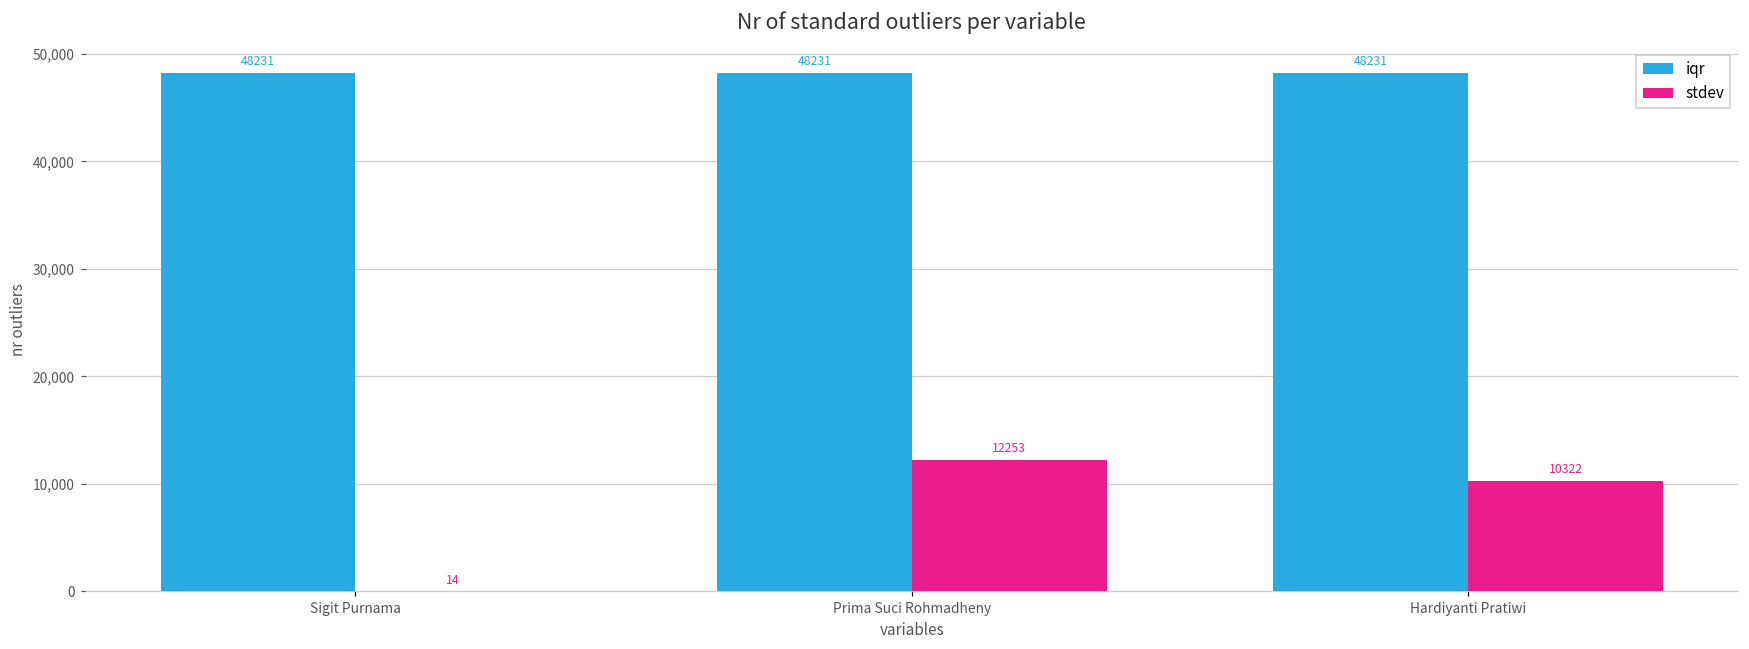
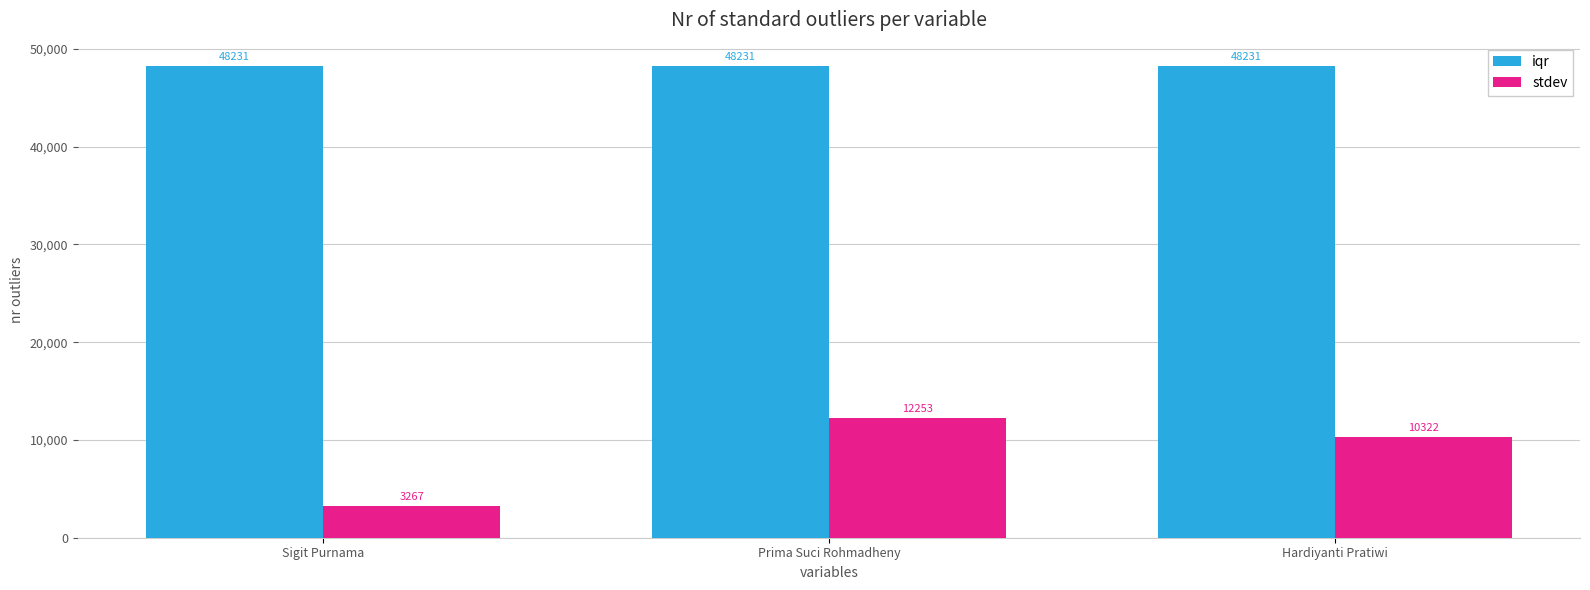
  {
    "iqr": {
      "Sigit Purnama": 48231,
      "Prima Suci Rohmadheny": 48231,
      "Hardiyanti Pratiwi": 48231
    },
    "stdev": {
-     "Sigit Purnama": 14,
+     "Sigit Purnama": 3267,
      "Prima Suci Rohmadheny": 12253,
      "Hardiyanti Pratiwi": 10322
    }
  }
